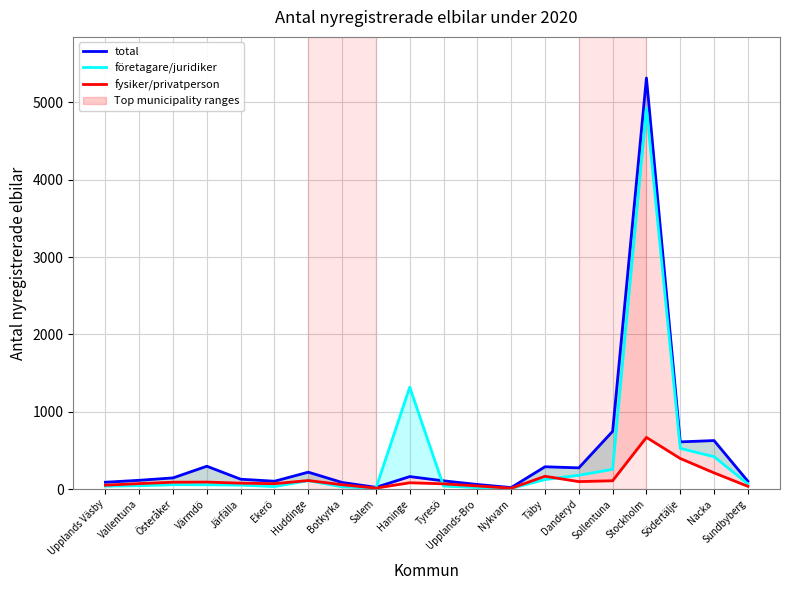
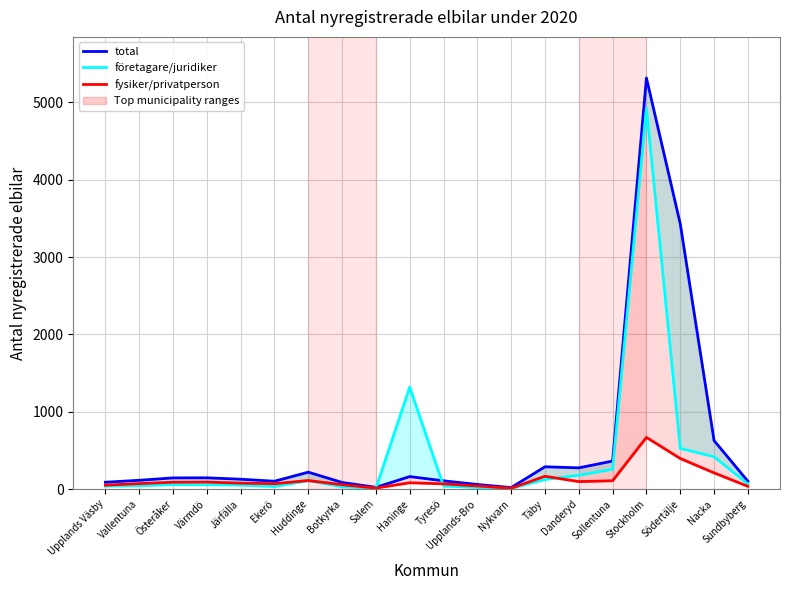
  {
    "total": {
-     "Värmdö": 300,
+     "Värmdö": 100,
      "Haninge": 200,
-     "Sollentuna": 700,
-     "Södertälje": 600
+     "Sollentuna": 400,
+     "Södertälje": 3400
    },
    "fysiker/privatperson": {
      "Värmdö": 100,
      "Haninge": 100,
      "Täby": 200,
      "Danderyd": 100,
      "Sollentuna": 100,
      "Stockholm": 700,
      "Södertälje": 400,
      "Nacka": 200
    }
  }
